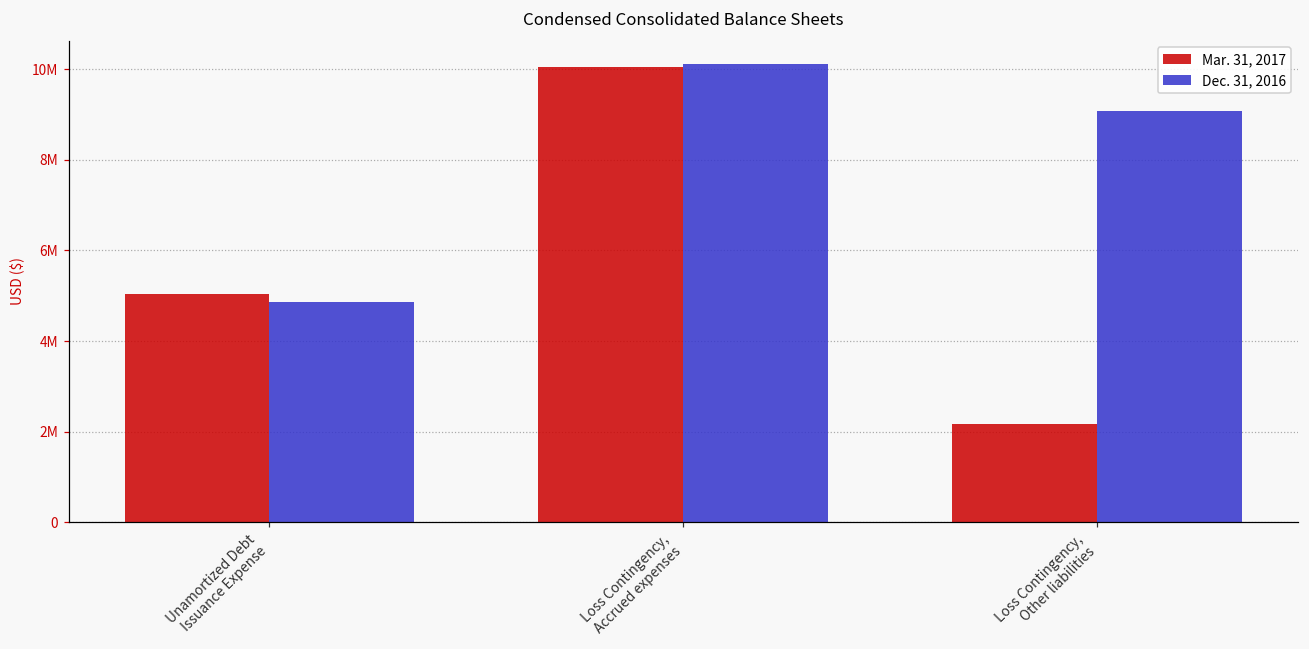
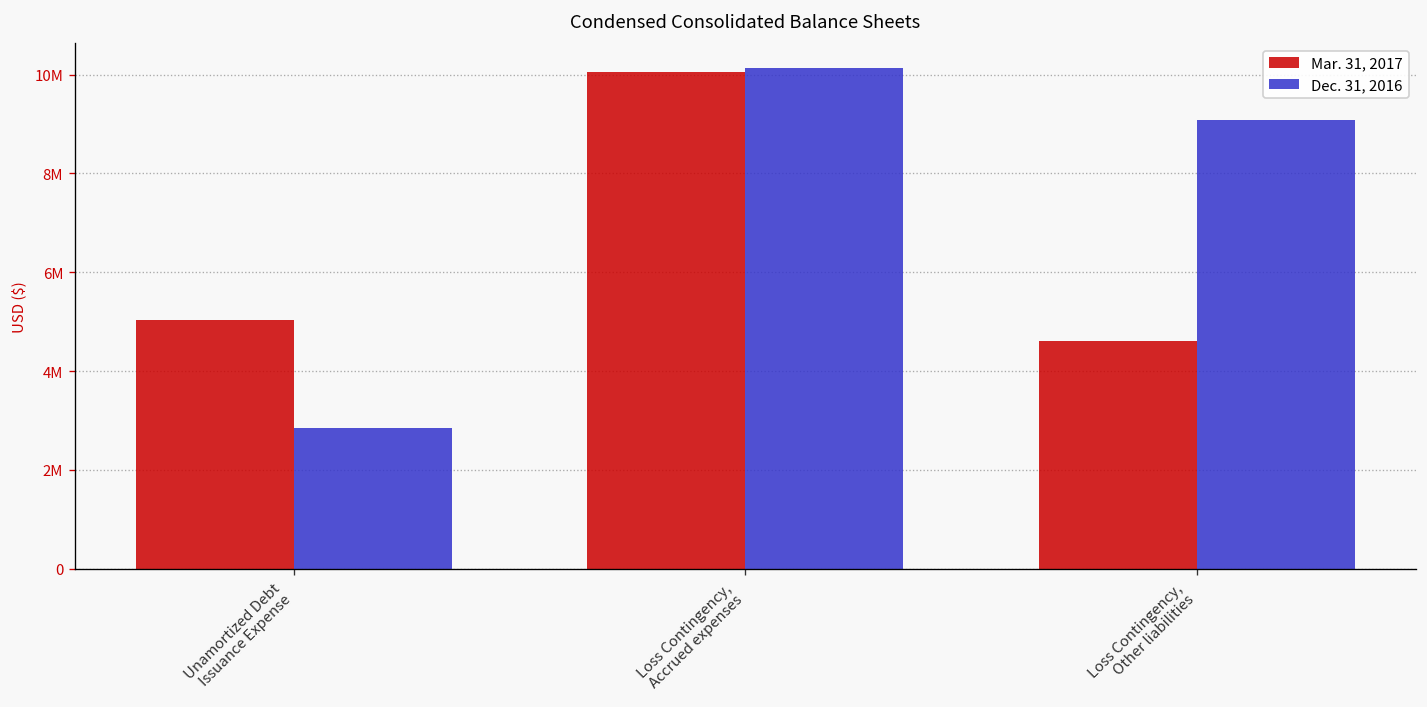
  {
    "Mar. 31, 2017": {
      "Unamortized Debt Issuance Expense": 5000000,
      "Loss Contingency, Accrued expenses": 10000000,
-     "Loss Contingency, Other liabilities": 2200000
+     "Loss Contingency, Other liabilities": 4600000
    },
    "Dec. 31, 2016": {
-     "Unamortized Debt Issuance Expense": 4900000,
+     "Unamortized Debt Issuance Expense": 2900000,
      "Loss Contingency, Accrued expenses": 10100000,
      "Loss Contingency, Other liabilities": 9100000
    }
  }
